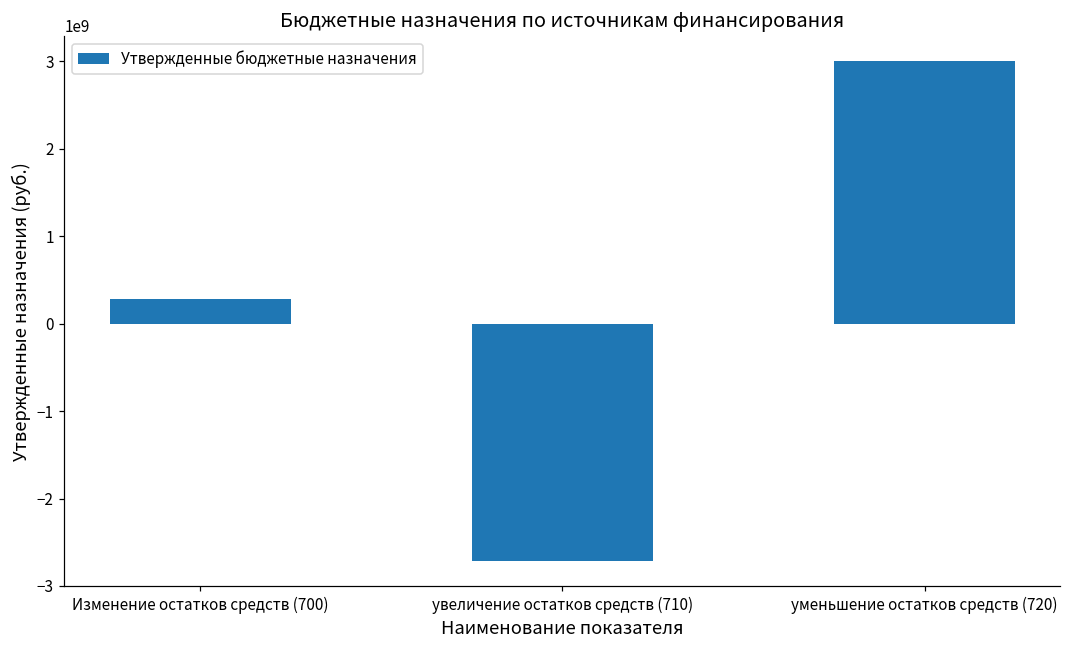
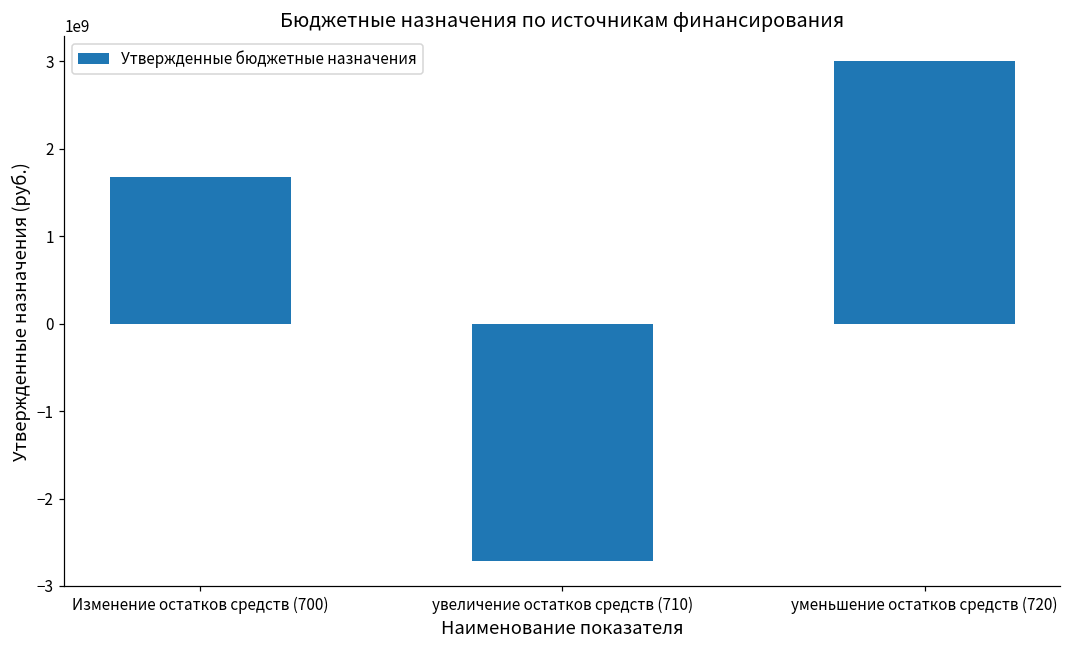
  {
-   "Изменение остатков средств (700)": 300000000,
+   "Изменение остатков средств (700)": 1700000000,
    "увеличение остатков средств (710)": -2700000000,
    "уменьшение остатков средств (720)": 3000000000
  }
